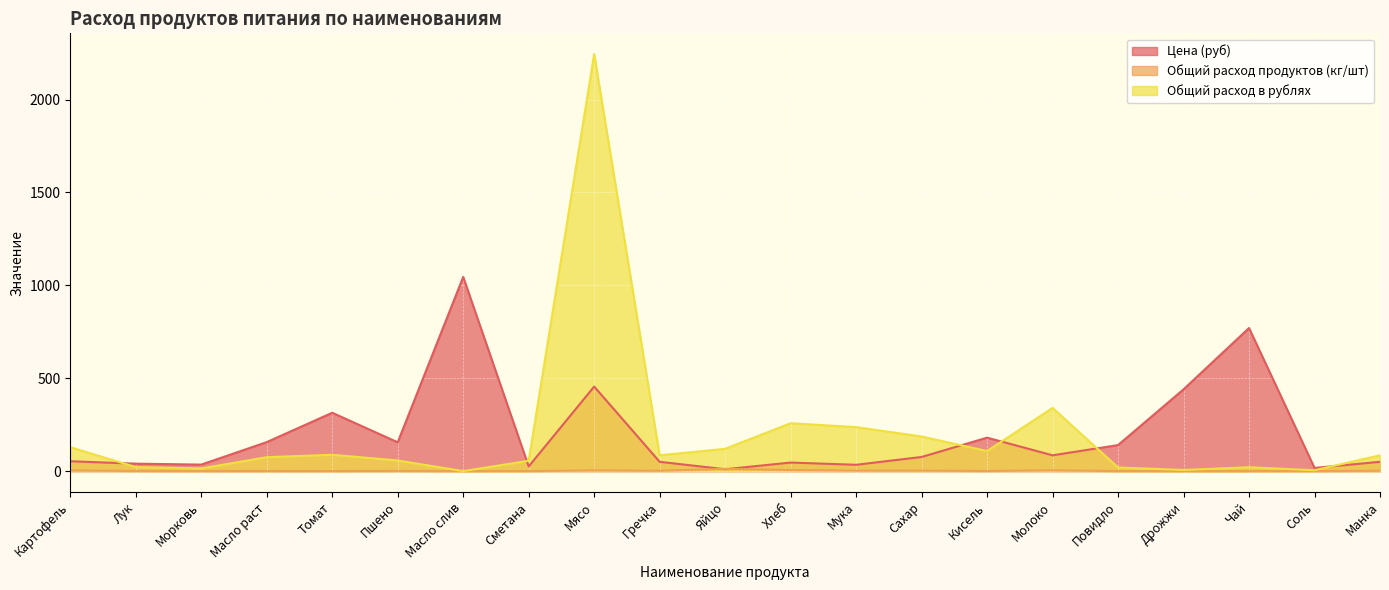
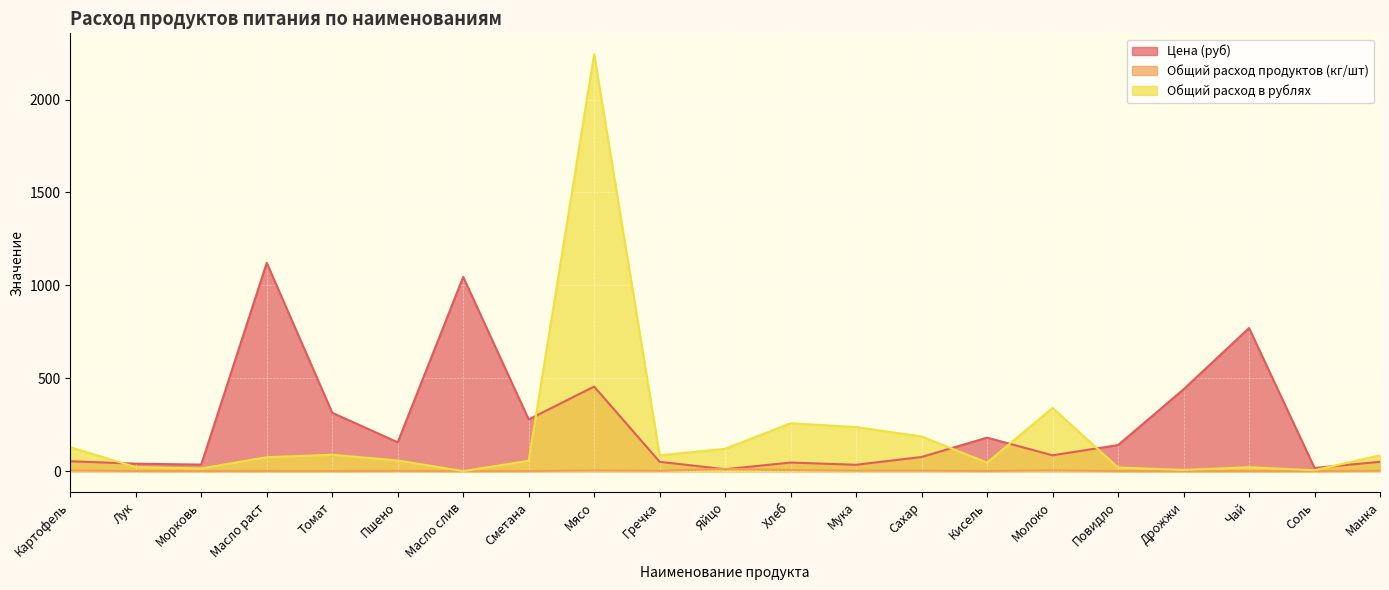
  {
    "Цена (руб)": {
      "Картофель": 50,
      "Лук": 40,
      "Морковь": 40,
-     "Масло раст": 160,
+     "Масло раст": 1120,
      "Томат": 310,
      "Пшено": 160,
      "Масло слив": 1050,
-     "Сметана": 30,
+     "Сметана": 280,
      "Мясо": 460,
      "Гречка": 50,
      "Хлеб": 50,
      "Мука": 30,
      "Сахар": 80,
      "Кисель": 180,
      "Молоко": 90,
      "Повидло": 140,
      "Дрожжи": 440,
      "Чай": 770,
      "Манка": 50
    },
    "Общий расход продуктов (кг/шт)": {
      "Картофель": 0,
      "Лук": 0,
      "Морковь": 0,
      "Масло раст": 0,
      "Томат": 0,
      "Пшено": 0,
      "Сметана": 0,
      "Мясо": 0,
      "Гречка": 0,
      "Хлеб": 10,
      "Мука": 0,
      "Сахар": 0,
      "Кисель": 0,
      "Молоко": 0,
      "Повидло": 0,
      "Чай": 0,
      "Манка": 0
    },
    "Общий расход в рублях": {
      "Картофель": 130,
      "Лук": 20,
      "Морковь": 10,
      "Масло раст": 70,
      "Томат": 90,
      "Пшено": 60,
      "Сметана": 60,
      "Мясо": 2240,
      "Гречка": 90,
      "Яйцо": 120,
      "Хлеб": 260,
      "Мука": 240,
      "Сахар": 190,
-     "Кисель": 110,
+     "Кисель": 50,
      "Молоко": 340,
      "Повидло": 20,
      "Чай": 20,
      "Манка": 90
    }
  }
